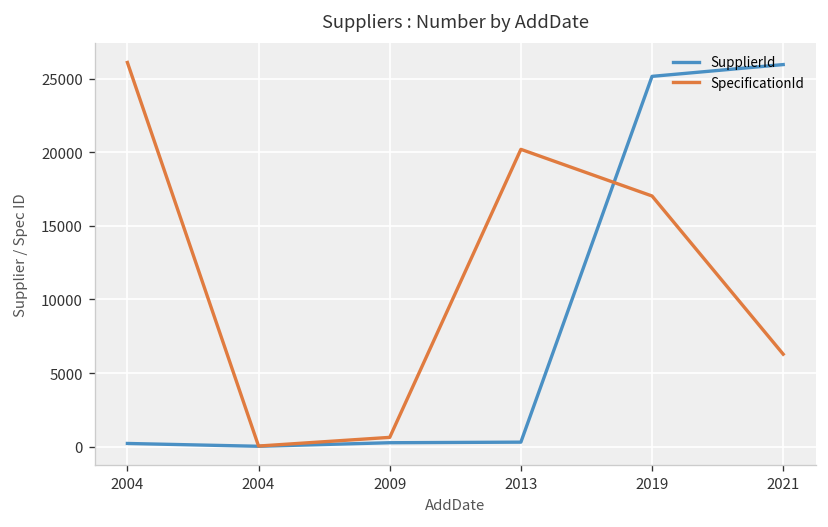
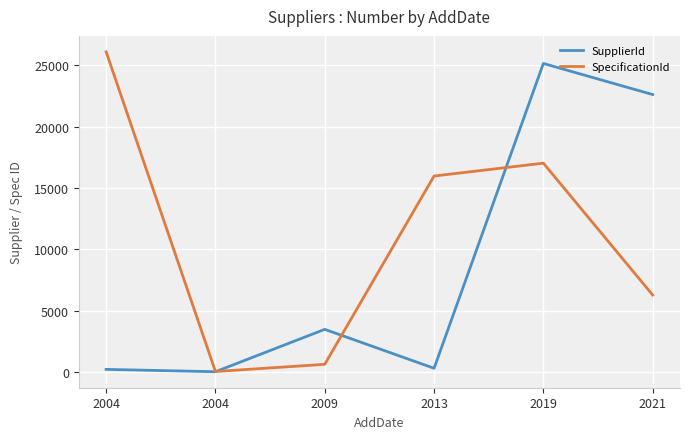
  {
    "SupplierId": {
-     "2009": 300,
+     "2009": 3500,
      "2013": 300,
      "2019": 25200,
-     "2021": 26000
+     "2021": 22600
    },
    "SpecificationId": {
      "2009": 600,
-     "2013": 20200,
+     "2013": 16000,
      "2019": 17000,
      "2021": 6300
    }
  }
